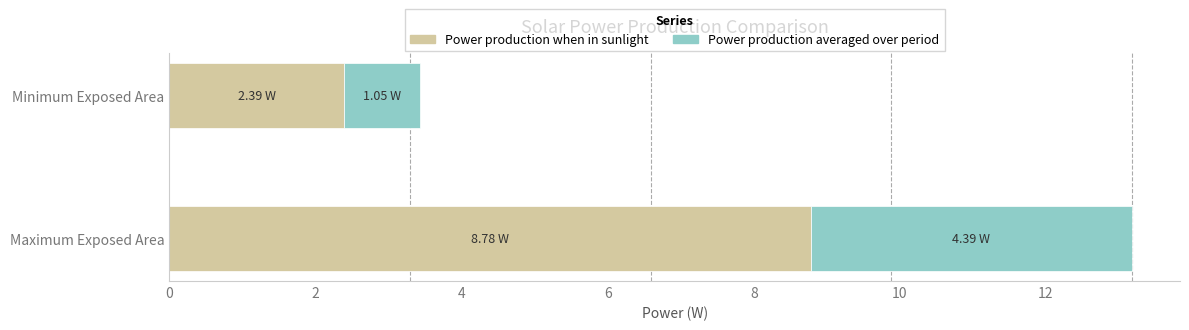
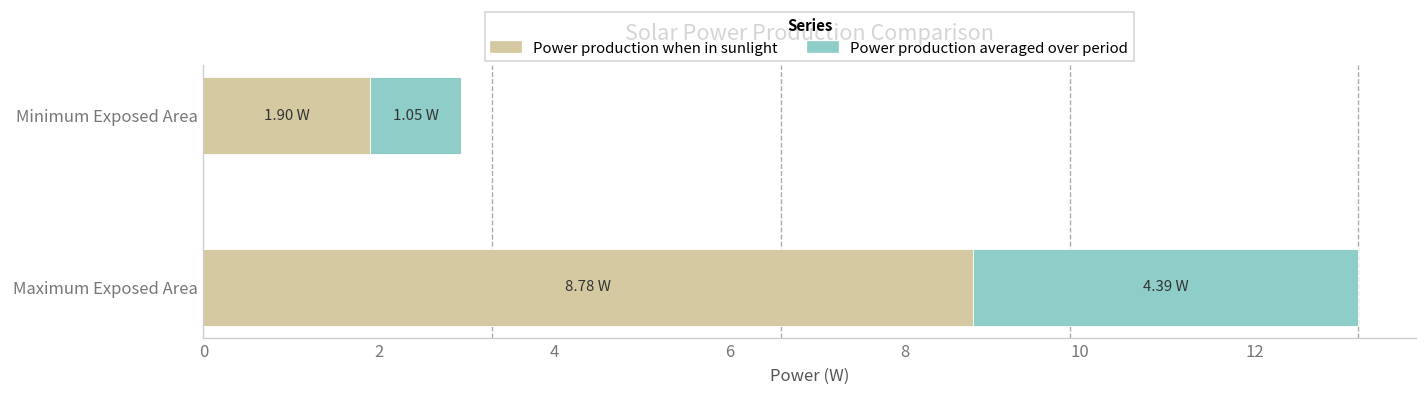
  {
    "Power production when in sunlight": {
-     "Minimum Exposed Area": 2.39,
+     "Minimum Exposed Area": 1.90,
      "Maximum Exposed Area": 8.78
    },
    "Power production averaged over period": {
      "Minimum Exposed Area": 1.05,
      "Maximum Exposed Area": 4.39
    }
  }
